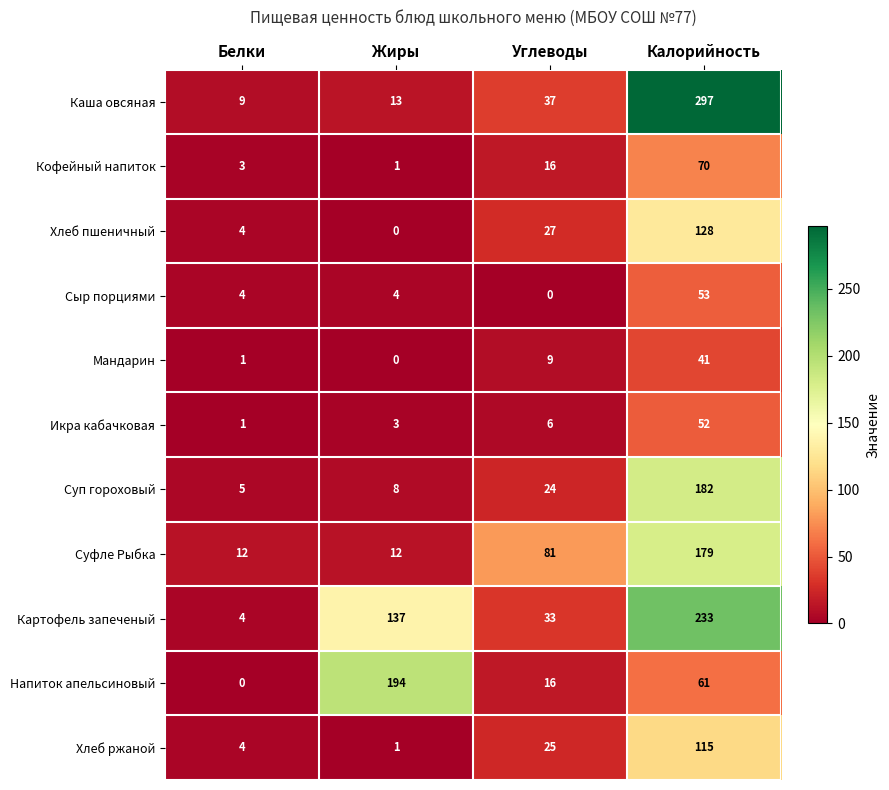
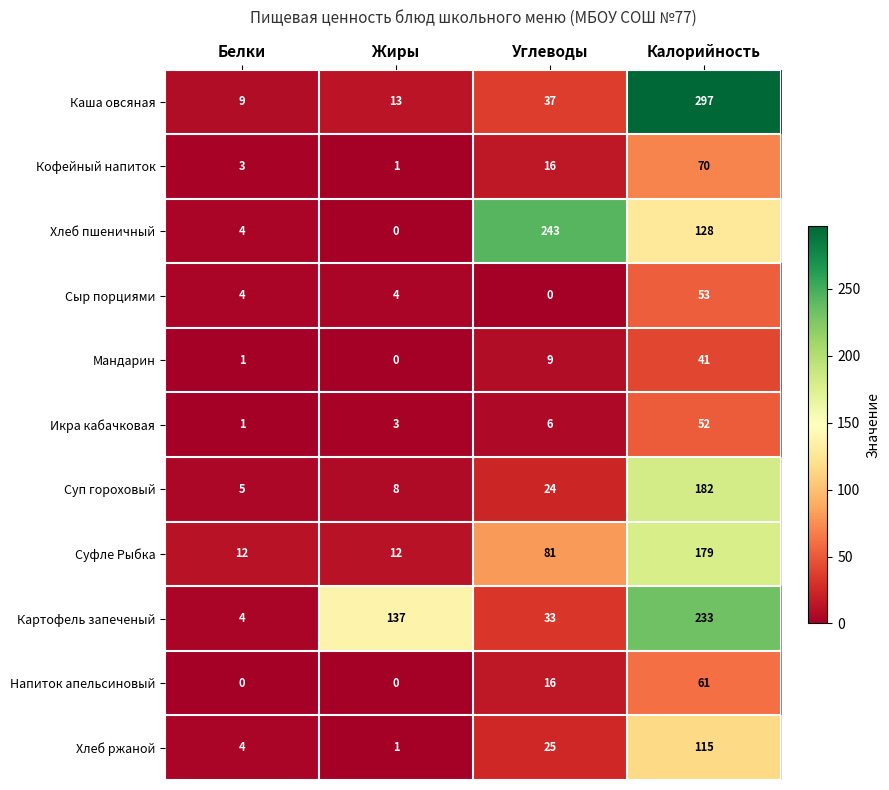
  {
    "Каша овсяная": {
      "Белки": 9,
      "Жиры": 13,
      "Углеводы": 37,
      "Калорийность": 297
    },
    "Кофейный напиток": {
      "Белки": 3,
      "Жиры": 1,
      "Углеводы": 16,
      "Калорийность": 70
    },
    "Хлеб пшеничный": {
      "Белки": 4,
      "Жиры": 0,
-     "Углеводы": 27,
+     "Углеводы": 243,
      "Калорийность": 128
    },
    "Сыр порциями": {
      "Белки": 4,
      "Жиры": 4,
      "Углеводы": 0,
      "Калорийность": 53
    },
    "Мандарин": {
      "Белки": 1,
      "Жиры": 0,
      "Углеводы": 9,
      "Калорийность": 41
    },
    "Икра кабачковая": {
      "Белки": 1,
      "Жиры": 3,
      "Углеводы": 6,
      "Калорийность": 52
    },
    "Суп гороховый": {
      "Белки": 5,
      "Жиры": 8,
      "Углеводы": 24,
      "Калорийность": 182
    },
    "Суфле Рыбка": {
      "Белки": 12,
      "Жиры": 12,
      "Углеводы": 81,
      "Калорийность": 179
    },
    "Картофель запеченый": {
      "Белки": 4,
      "Жиры": 137,
      "Углеводы": 33,
      "Калорийность": 233
    },
    "Напиток апельсиновый": {
      "Белки": 0,
-     "Жиры": 194,
+     "Жиры": 0,
      "Углеводы": 16,
      "Калорийность": 61
    },
    "Хлеб ржаной": {
      "Белки": 4,
      "Жиры": 1,
      "Углеводы": 25,
      "Калорийность": 115
    }
  }
